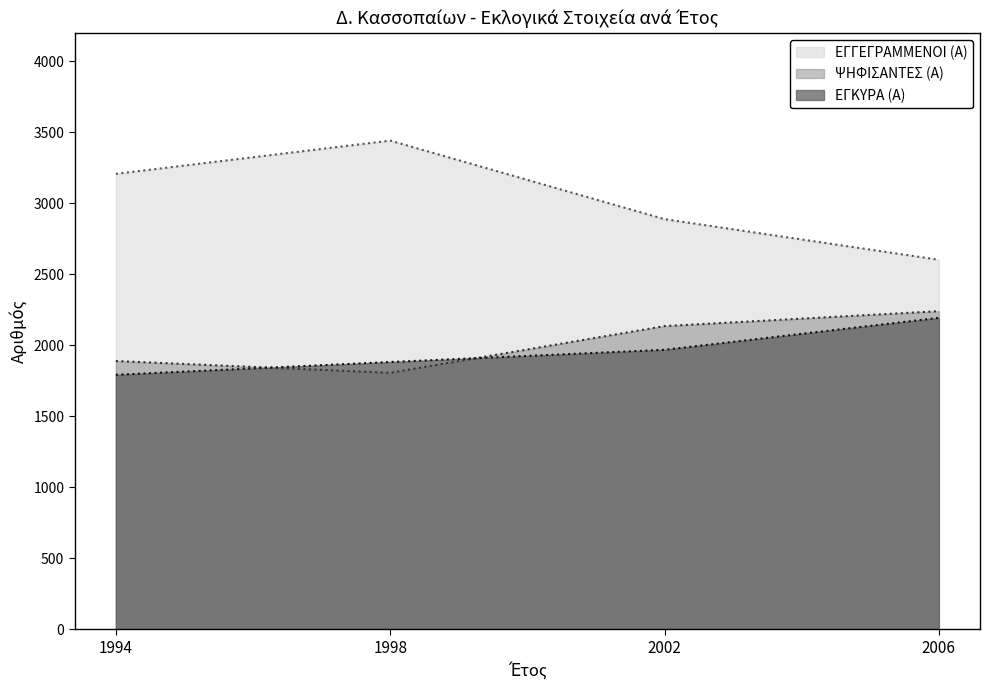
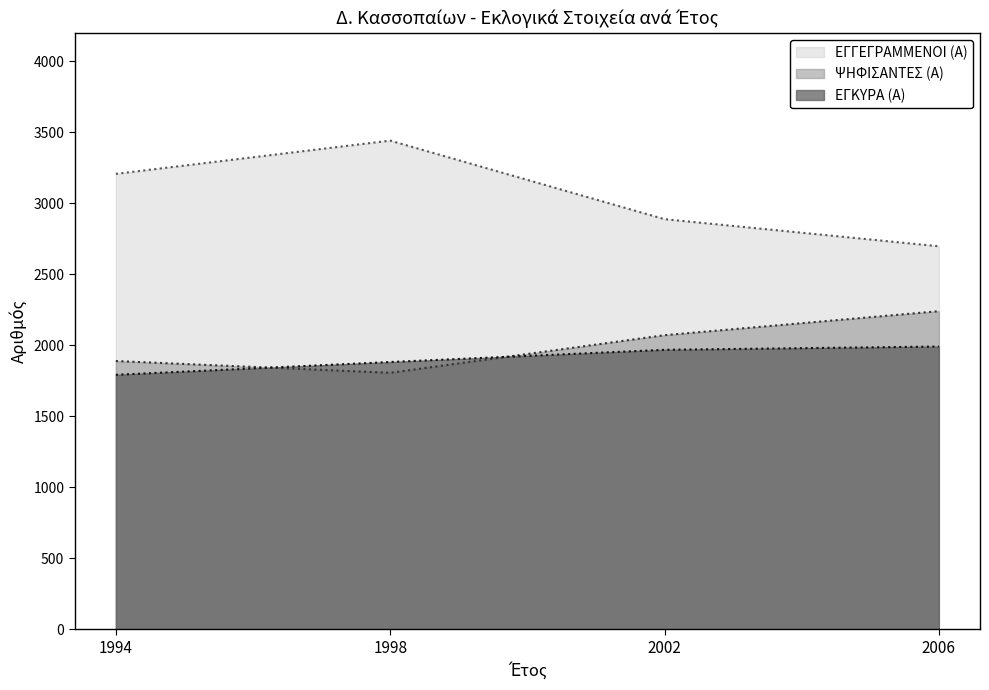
  {
    "ΕΓΓΕΓΡΑΜΜΕΝΟΙ (Α)": {
      "1994": 3210,
      "1998": 3440,
      "2002": 2890,
-     "2006": 2600
+     "2006": 2700
    },
    "ΨΗΦΙΣΑΝΤΕΣ (Α)": {
      "1994": 1890,
      "1998": 1810,
-     "2002": 2140,
+     "2002": 2070,
      "2006": 2240
    },
    "ΕΓΚΥΡΑ (Α)": {
      "1994": 1790,
      "1998": 1880,
      "2002": 1970,
-     "2006": 2190
+     "2006": 1990
    }
  }
